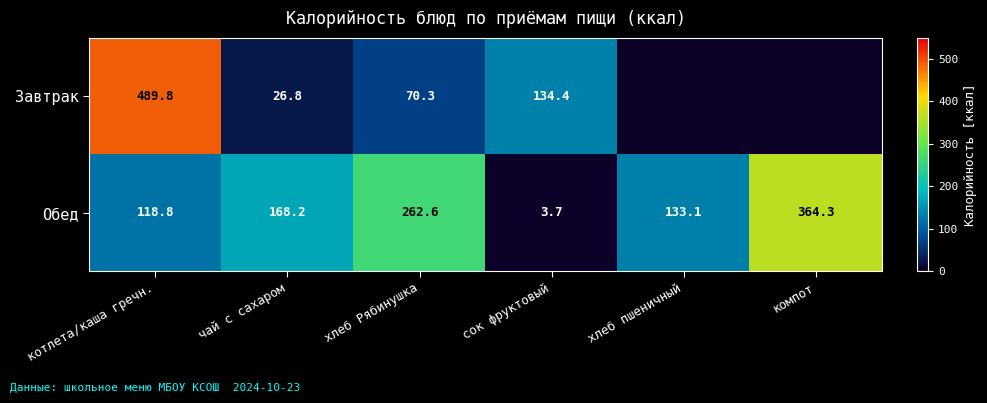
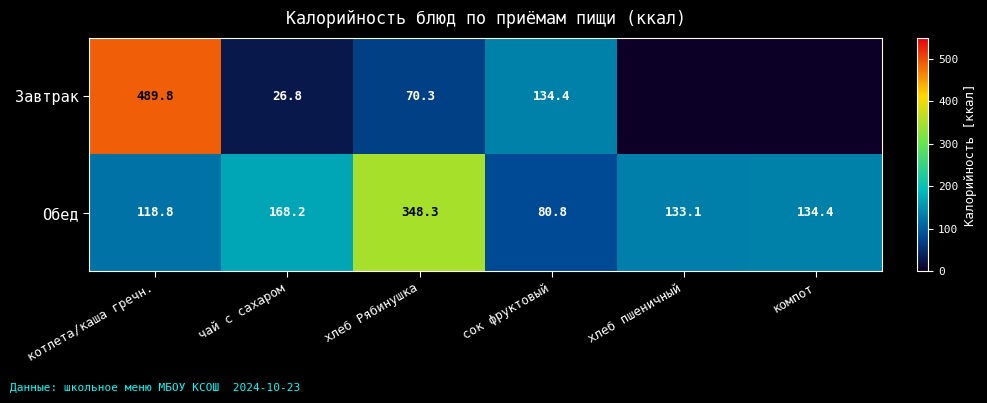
  {
    "Завтрак": {
      "котлета/каша гречн.": 489.8,
      "чай с сахаром": 26.8,
      "хлеб Рябинушка": 70.3,
      "сок фруктовый": 134.4
    },
    "Обед": {
      "котлета/каша гречн.": 118.8,
      "чай с сахаром": 168.2,
-     "хлеб Рябинушка": 262.6,
-     "сок фруктовый": 3.7,
+     "хлеб Рябинушка": 348.3,
+     "сок фруктовый": 80.8,
      "хлеб пшеничный": 133.1,
-     "компот": 364.3
+     "компот": 134.4
    }
  }
